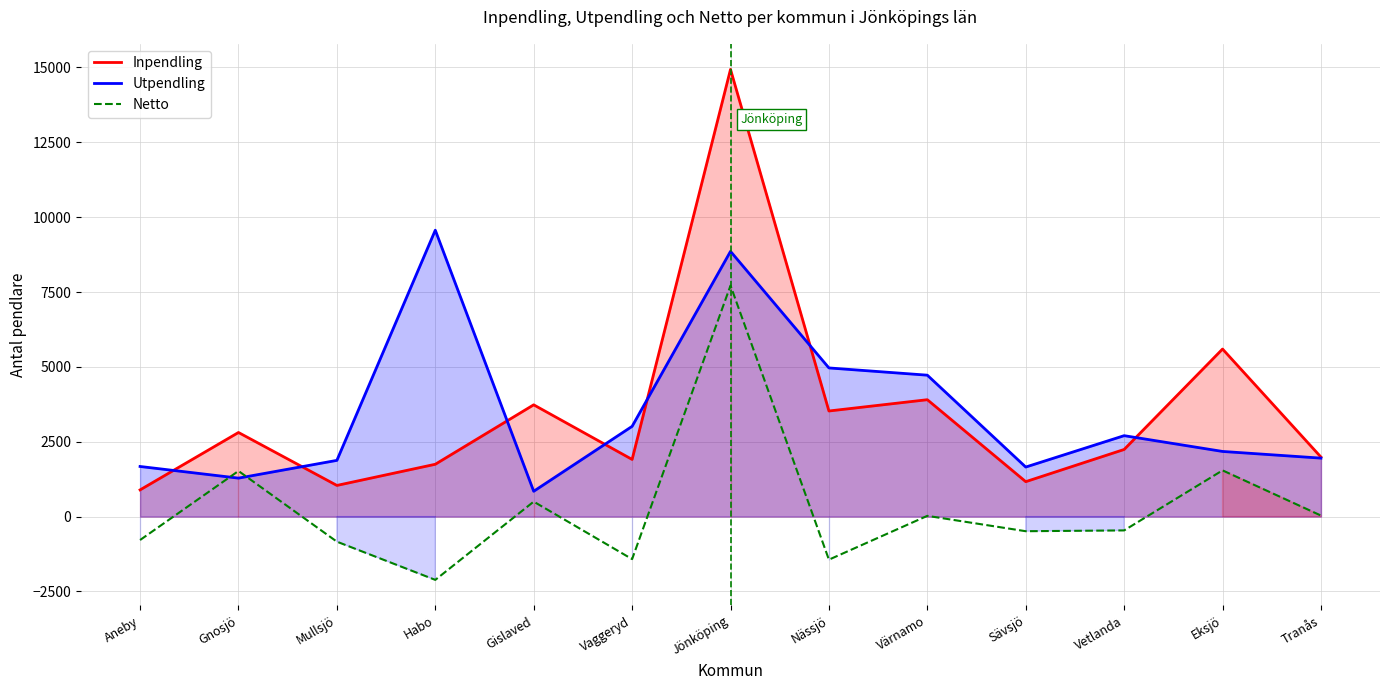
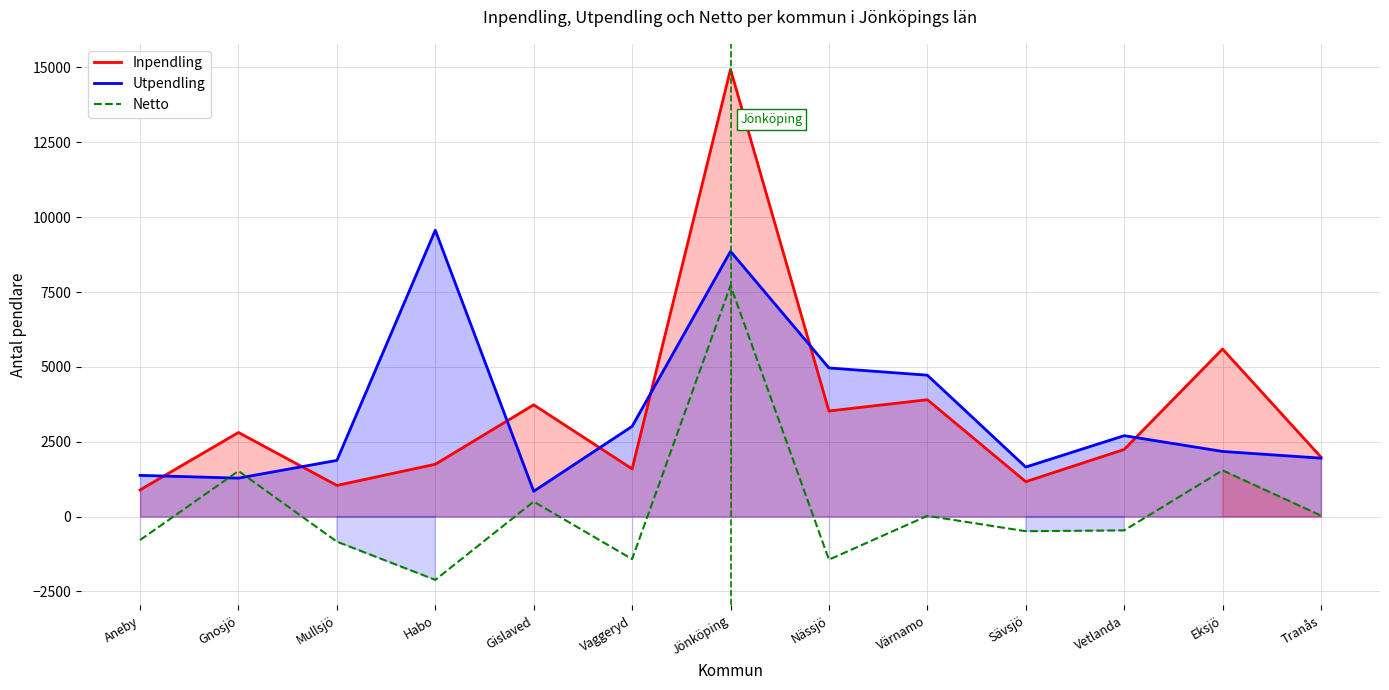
  {
    "Inpendling": {
      "Aneby": 900,
      "Gnosjö": 2800,
      "Mullsjö": 1000,
      "Habo": 1700,
      "Gislaved": 3700,
-     "Vaggeryd": 1900,
+     "Vaggeryd": 1600,
      "Jönköping": 14900,
      "Nässjö": 3500,
      "Värnamo": 3900,
      "Sävsjö": 1200,
      "Vetlanda": 2200,
      "Eksjö": 5600
    },
    "Utpendling": {
-     "Aneby": 1700,
+     "Aneby": 1400,
      "Gnosjö": 1300,
      "Mullsjö": 1900,
      "Habo": 9600,
      "Gislaved": 800,
      "Vaggeryd": 3000,
      "Jönköping": 8900,
      "Nässjö": 5000,
      "Värnamo": 4700,
      "Sävsjö": 1700,
      "Vetlanda": 2700,
      "Eksjö": 2200
    },
    "Netto": {
      "Aneby": -800,
      "Gnosjö": 1500,
      "Mullsjö": -800,
      "Habo": -2100,
      "Gislaved": 500,
      "Vaggeryd": -1400,
      "Jönköping": 7700,
      "Nässjö": -1400,
      "Värnamo": 0,
      "Sävsjö": -500,
      "Vetlanda": -500,
      "Eksjö": 1500,
      "Tranås": 0
    }
  }
